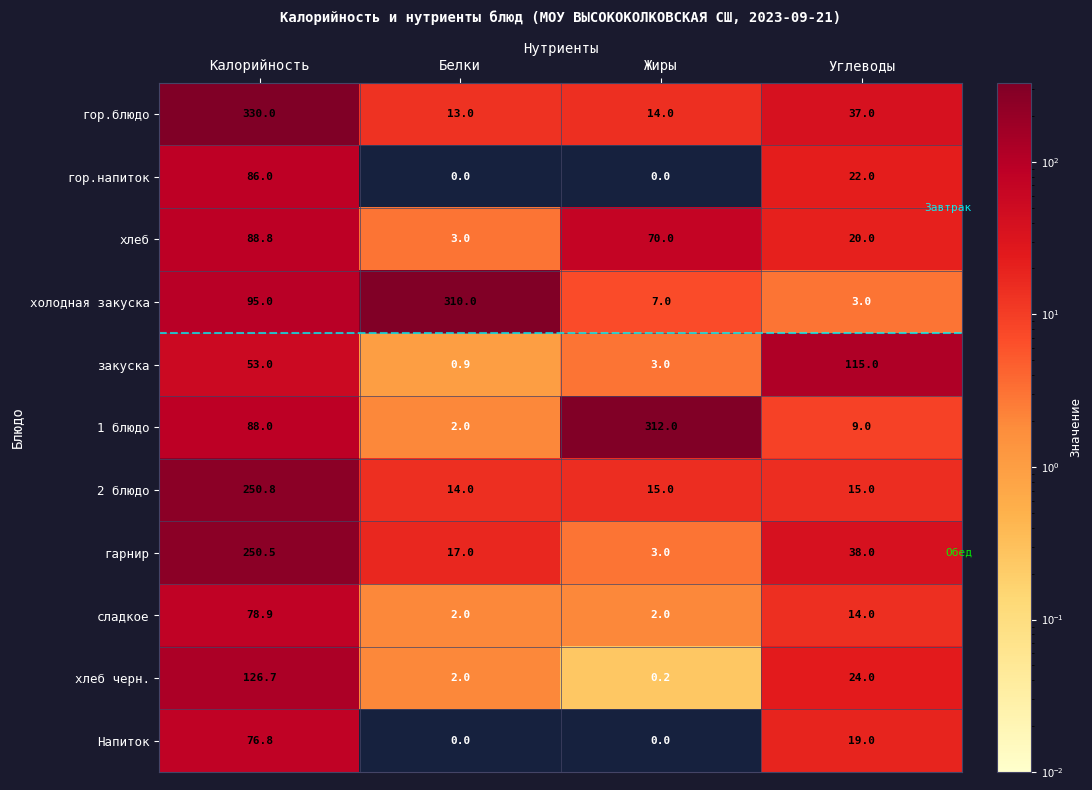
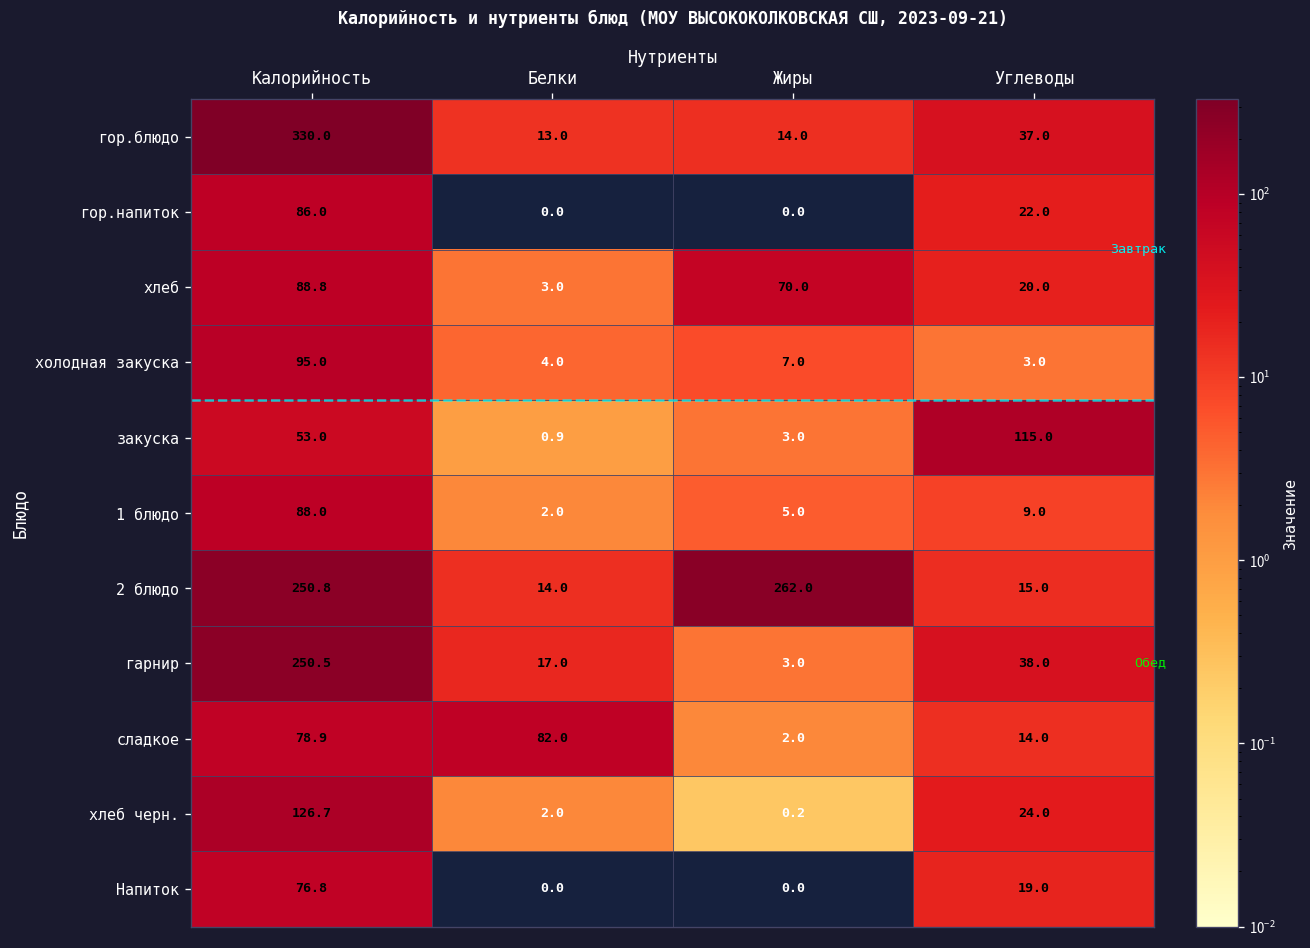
  {
    "гор.блюдо": {
      "Калорийность": 330.0,
      "Белки": 13.0,
      "Жиры": 14.0,
      "Углеводы": 37.0
    },
    "гор.напиток": {
      "Калорийность": 86.0,
      "Белки": 0.0,
      "Жиры": 0.0
    },
    "хлеб": {
      "Калорийность": 88.8,
      "Белки": 3.0,
      "Жиры": 70.0
    },
    "холодная закуска": {
      "Калорийность": 95.0,
-     "Белки": 310.0,
+     "Белки": 4.0,
      "Жиры": 7.0,
      "Углеводы": 3.0
    },
    "закуска": {
      "Калорийность": 53.0,
      "Белки": 0.9,
      "Жиры": 3.0,
      "Углеводы": 115.0
    },
    "1 блюдо": {
      "Калорийность": 88.0,
      "Белки": 2.0,
-     "Жиры": 312.0,
+     "Жиры": 5.0,
      "Углеводы": 9.0
    },
    "2 блюдо": {
      "Калорийность": 250.8,
      "Белки": 14.0,
-     "Жиры": 15.0,
+     "Жиры": 262.0,
      "Углеводы": 15.0
    },
    "гарнир": {
      "Калорийность": 250.5,
      "Белки": 17.0,
      "Жиры": 3.0
    },
    "сладкое": {
      "Калорийность": 78.9,
-     "Белки": 2.0,
+     "Белки": 82.0,
      "Жиры": 2.0,
      "Углеводы": 14.0
    },
    "хлеб черн.": {
      "Калорийность": 126.7,
      "Белки": 2.0,
      "Жиры": 0.2,
      "Углеводы": 24.0
    },
    "Напиток": {
      "Калорийность": 76.8,
      "Белки": 0.0,
      "Жиры": 0.0,
      "Углеводы": 19.0
    }
  }
